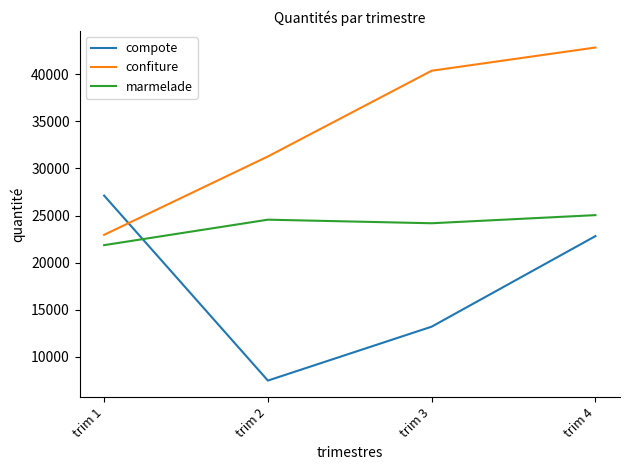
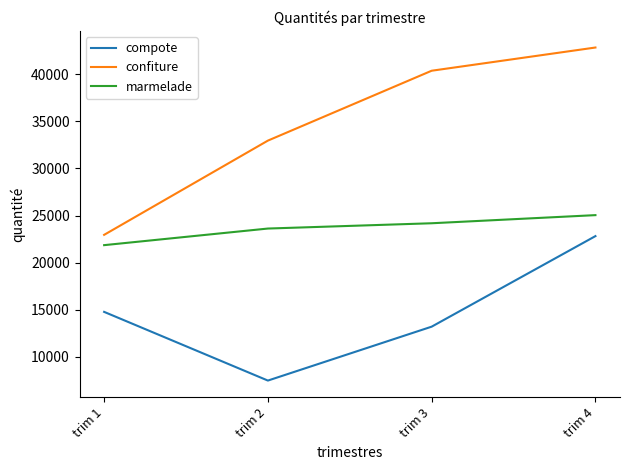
  {
    "compote": {
-     "trim 1": 27000,
+     "trim 1": 15000,
      "trim 2": 7000,
      "trim 3": 13000,
      "trim 4": 23000
    },
    "confiture": {
      "trim 1": 23000,
-     "trim 2": 31000,
+     "trim 2": 33000,
      "trim 3": 40000,
      "trim 4": 43000
    },
    "marmelade": {
      "trim 1": 22000,
-     "trim 2": 25000,
+     "trim 2": 24000,
      "trim 3": 24000,
      "trim 4": 25000
    }
  }
